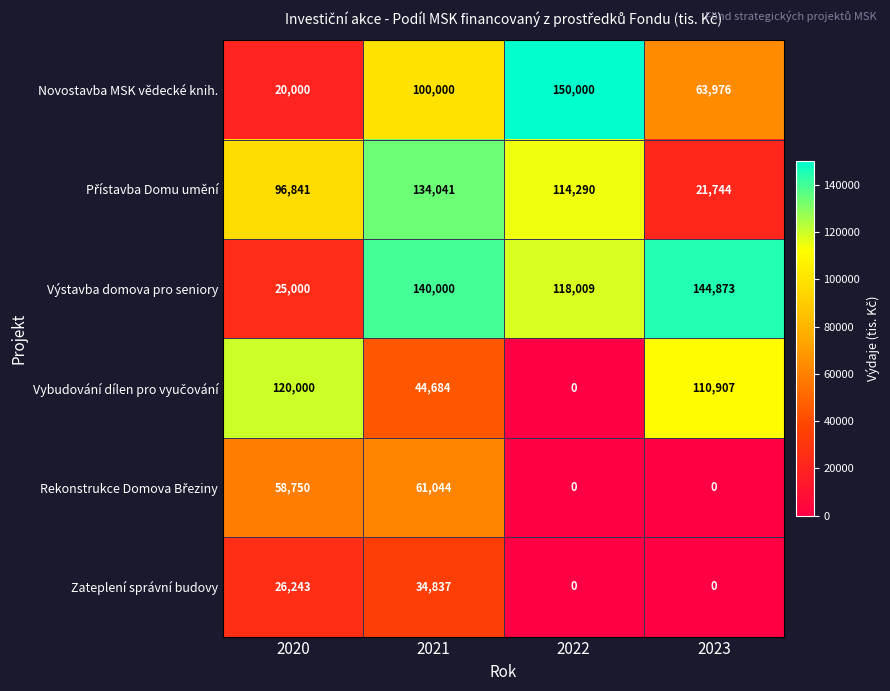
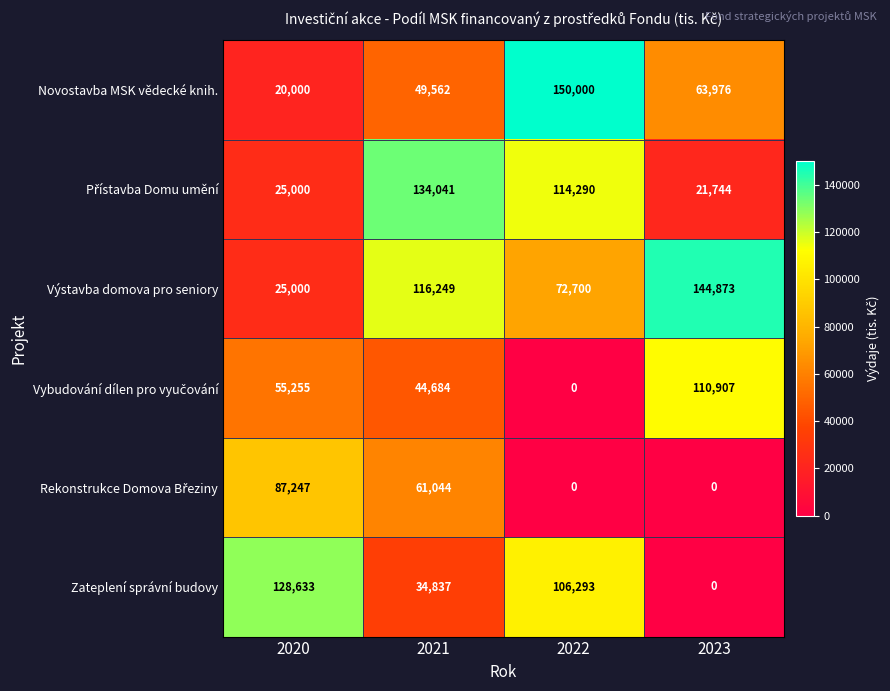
  {
    "Novostavba MSK vědecké knih.": {
      "2020": "20,000",
-     "2021": "100,000",
+     "2021": "49,562",
      "2022": "150,000",
      "2023": "63,976"
    },
    "Přístavba Domu umění": {
-     "2020": "96,841",
+     "2020": "25,000",
      "2021": "134,041",
      "2022": "114,290",
      "2023": "21,744"
    },
    "Výstavba domova pro seniory": {
      "2020": "25,000",
-     "2021": "140,000",
-     "2022": "118,009",
+     "2021": "116,249",
+     "2022": "72,700",
      "2023": "144,873"
    },
    "Vybudování dílen pro vyučování": {
-     "2020": "120,000",
+     "2020": "55,255",
      "2021": "44,684",
      "2022": "0",
      "2023": "110,907"
    },
    "Rekonstrukce Domova Březiny": {
-     "2020": "58,750",
+     "2020": "87,247",
      "2021": "61,044",
      "2022": "0",
      "2023": "0"
    },
    "Zateplení správní budovy": {
-     "2020": "26,243",
+     "2020": "128,633",
      "2021": "34,837",
-     "2022": "0",
+     "2022": "106,293",
      "2023": "0"
    }
  }
